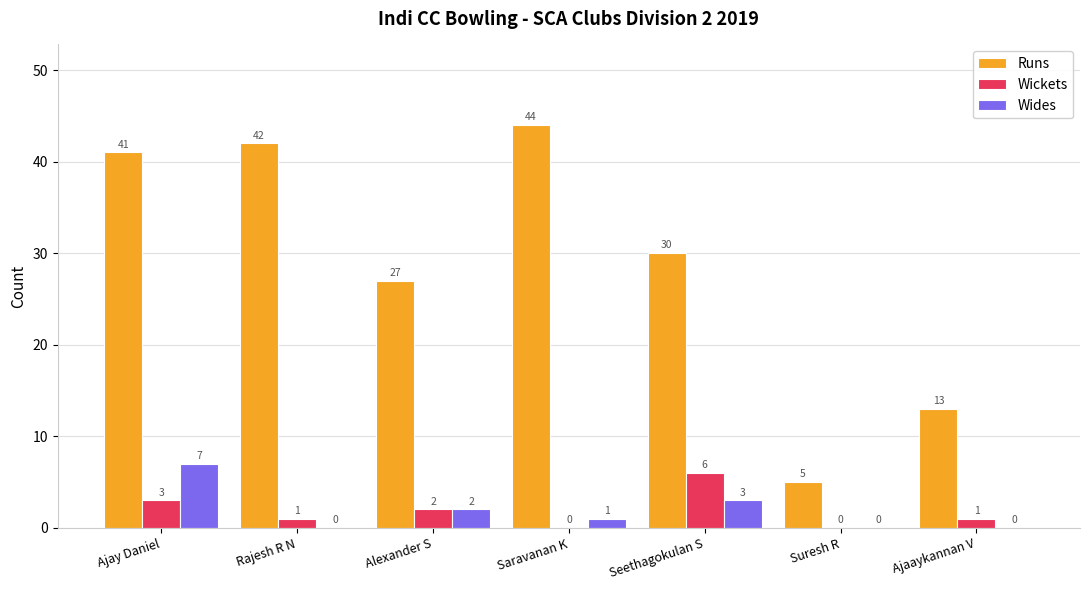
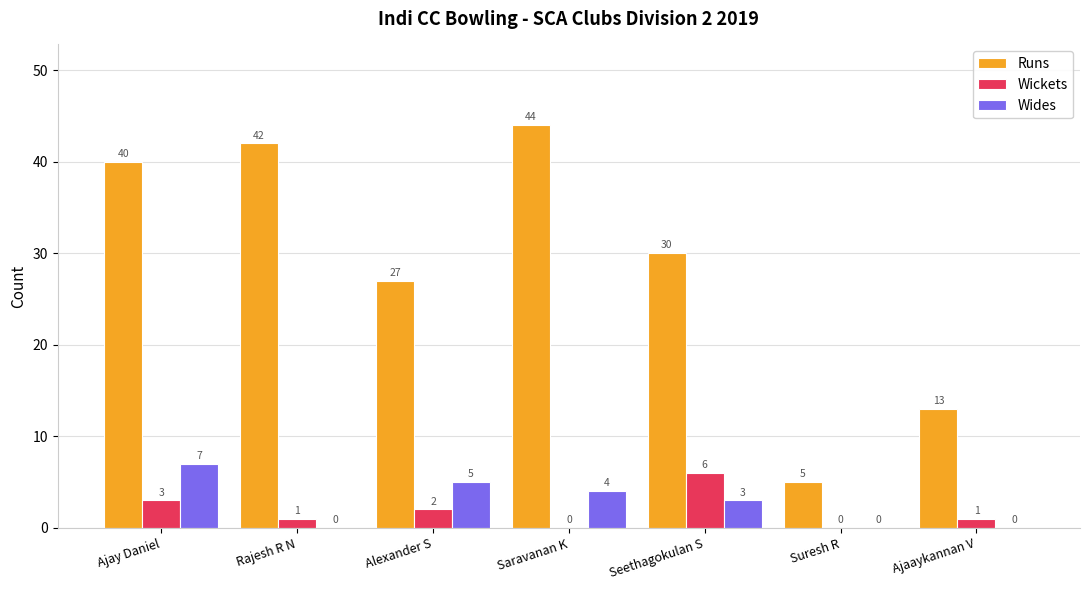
  {
    "Runs": {
-     "Ajay Daniel": 41,
+     "Ajay Daniel": 40,
      "Rajesh R N": 42,
      "Alexander S": 27,
      "Saravanan K": 44,
      "Seethagokulan S": 30,
      "Suresh R": 5,
      "Ajaaykannan V": 13
    },
    "Wickets": {
      "Ajay Daniel": 3,
      "Rajesh R N": 1,
      "Alexander S": 2,
      "Saravanan K": 0,
      "Seethagokulan S": 6,
      "Suresh R": 0,
      "Ajaaykannan V": 1
    },
    "Wides": {
      "Ajay Daniel": 7,
      "Rajesh R N": 0,
-     "Alexander S": 2,
-     "Saravanan K": 1,
+     "Alexander S": 5,
+     "Saravanan K": 4,
      "Seethagokulan S": 3,
      "Suresh R": 0,
      "Ajaaykannan V": 0
    }
  }
